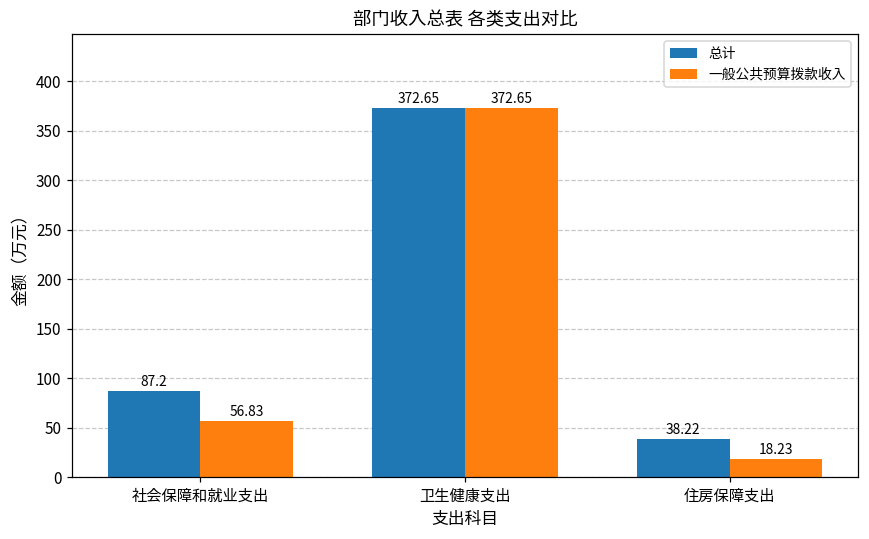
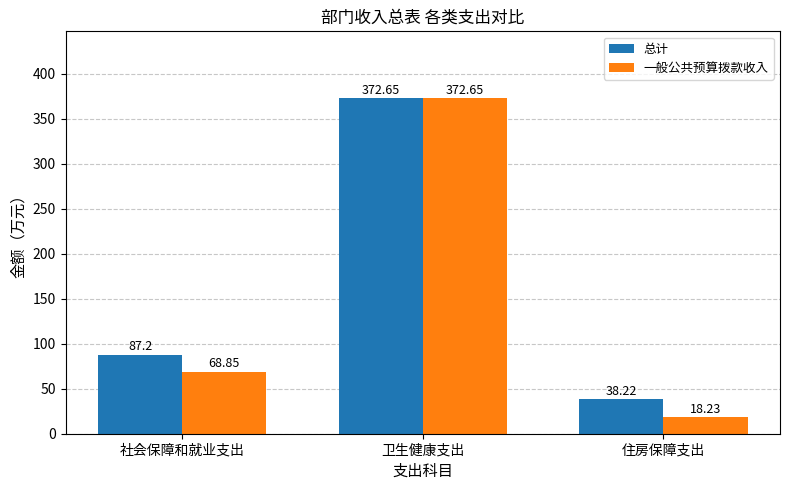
  {
    "总计": {
      "社会保障和就业支出": 87.2,
      "卫生健康支出": 372.65,
      "住房保障支出": 38.22
    },
    "一般公共预算拨款收入": {
-     "社会保障和就业支出": 56.83,
+     "社会保障和就业支出": 68.85,
      "卫生健康支出": 372.65,
      "住房保障支出": 18.23
    }
  }
